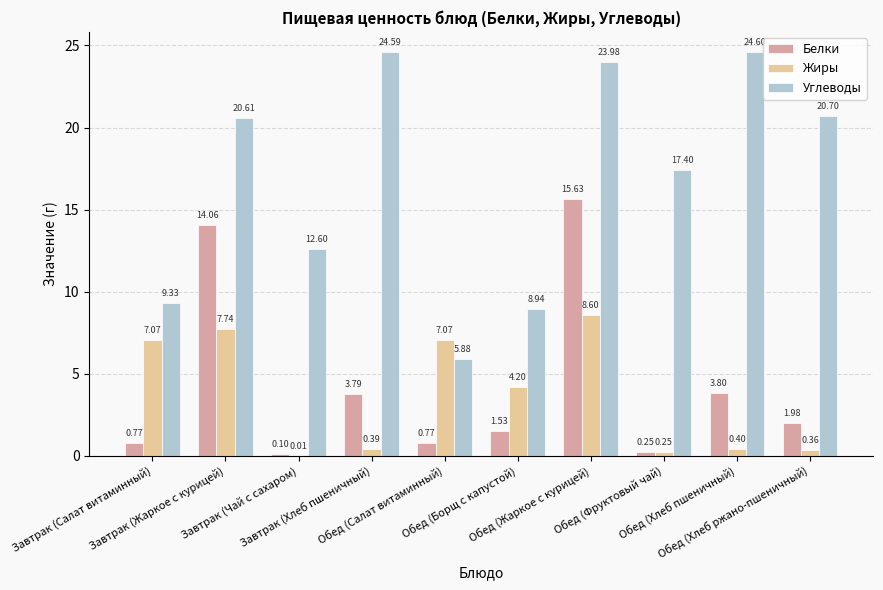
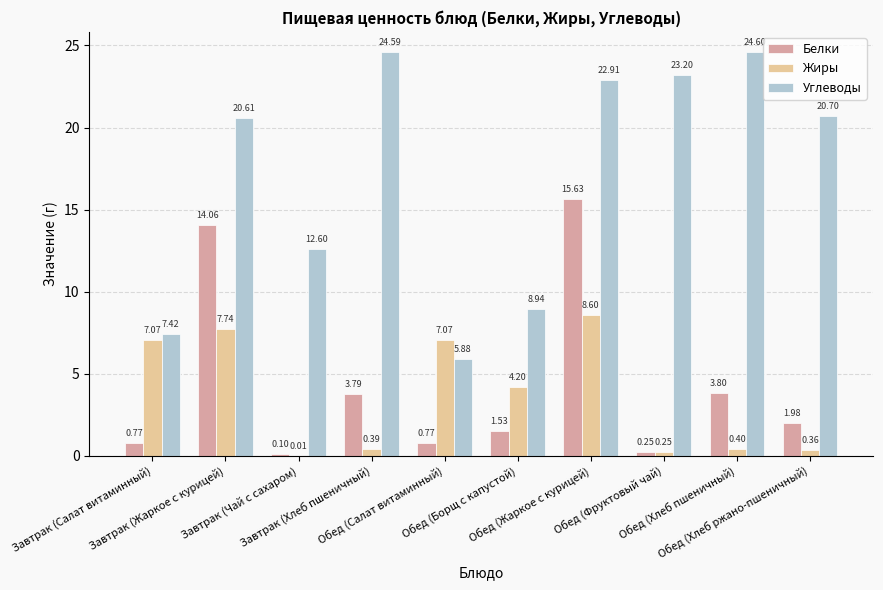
  {
    "Углеводы": {
-     "Завтрак (Салат витаминный)": 9.33,
+     "Завтрак (Салат витаминный)": 7.42,
      "Завтрак (Жаркое с курицей)": 20.61,
      "Завтрак (Чай с сахаром)": 12.60,
      "Завтрак (Хлеб пшеничный)": 24.59,
      "Обед (Салат витаминный)": 5.88,
      "Обед (Борщ с капустой)": 8.94,
-     "Обед (Жаркое с курицей)": 23.98,
-     "Обед (Фруктовый чай)": 17.40,
+     "Обед (Жаркое с курицей)": 22.91,
+     "Обед (Фруктовый чай)": 23.20,
      "Обед (Хлеб ржано-пшеничный)": 20.70
    }
  }
